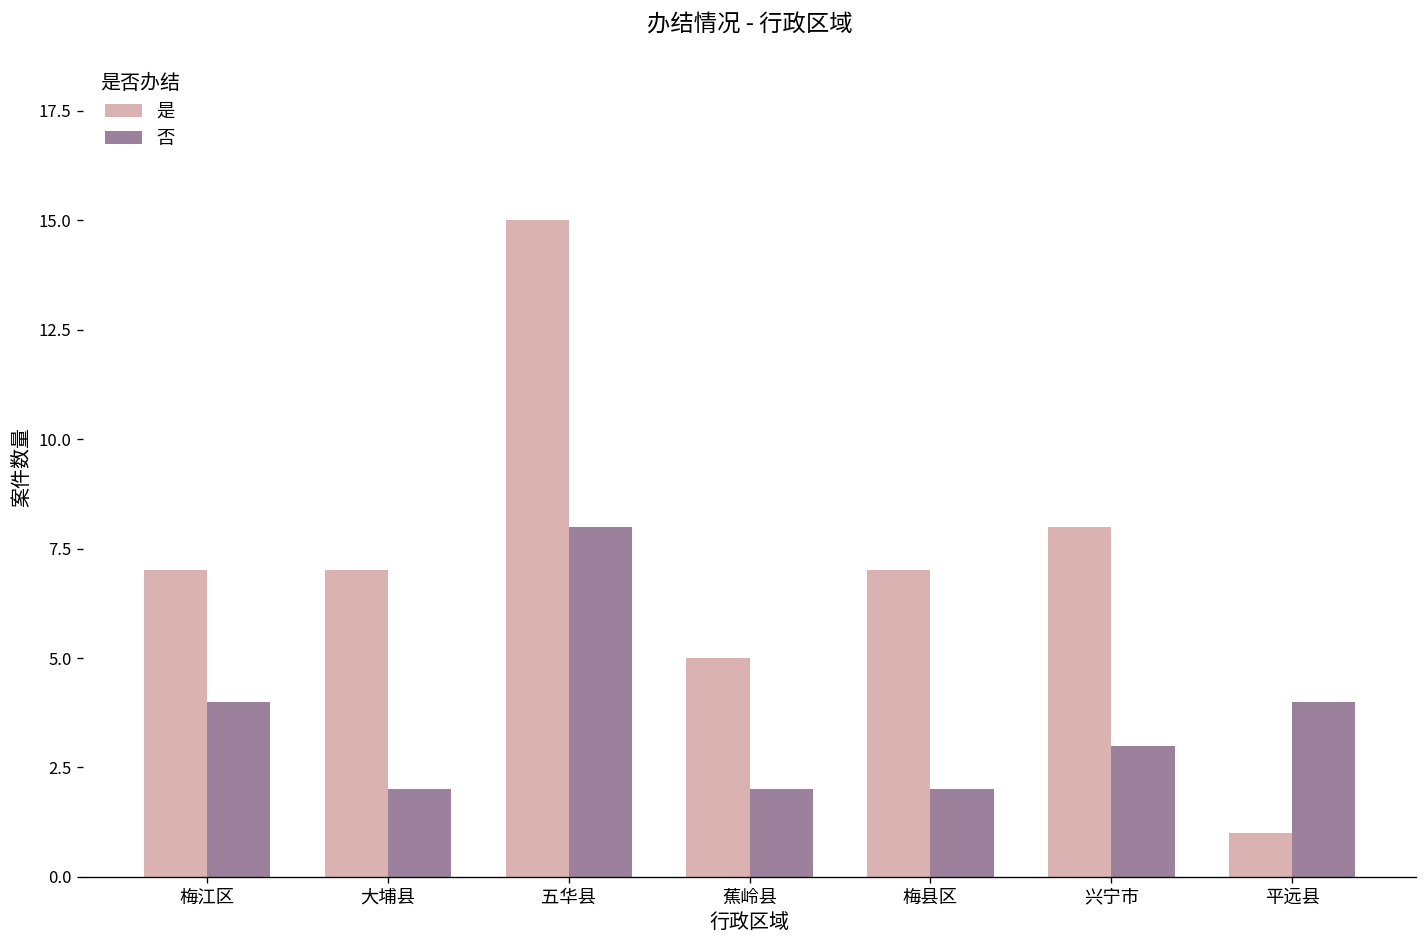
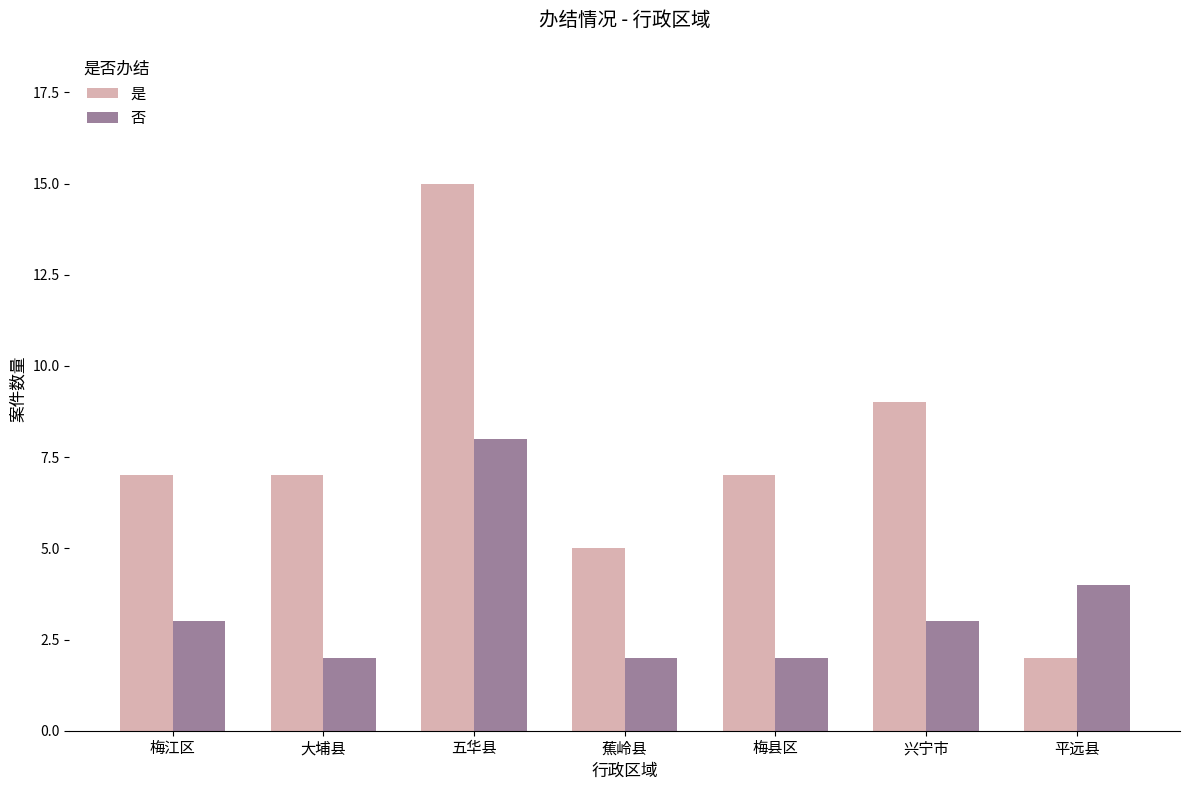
  {
    "是": {
      "梅江区": 7,
      "大埔县": 7,
      "五华县": 15,
      "蕉岭县": 5,
      "梅县区": 7,
-     "兴宁市": 8,
-     "平远县": 1
+     "兴宁市": 9,
+     "平远县": 2
    },
    "否": {
-     "梅江区": 4,
+     "梅江区": 3,
      "大埔县": 2,
      "五华县": 8,
      "蕉岭县": 2,
      "梅县区": 2,
      "兴宁市": 3,
      "平远县": 4
    }
  }
